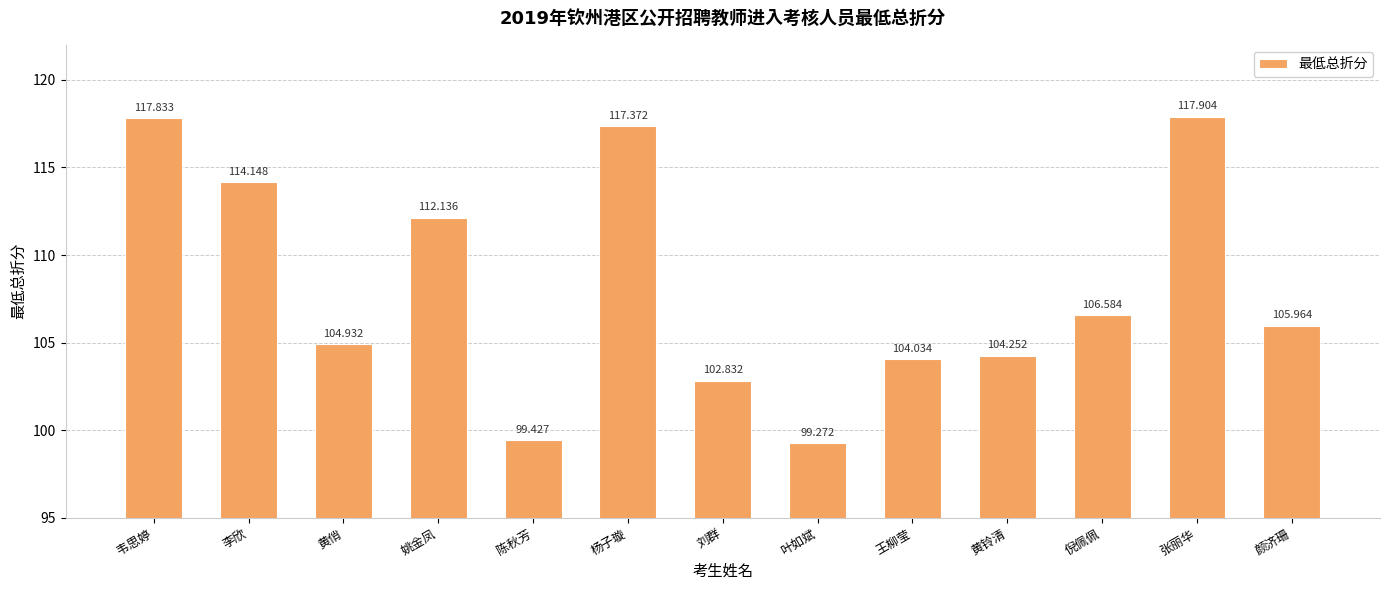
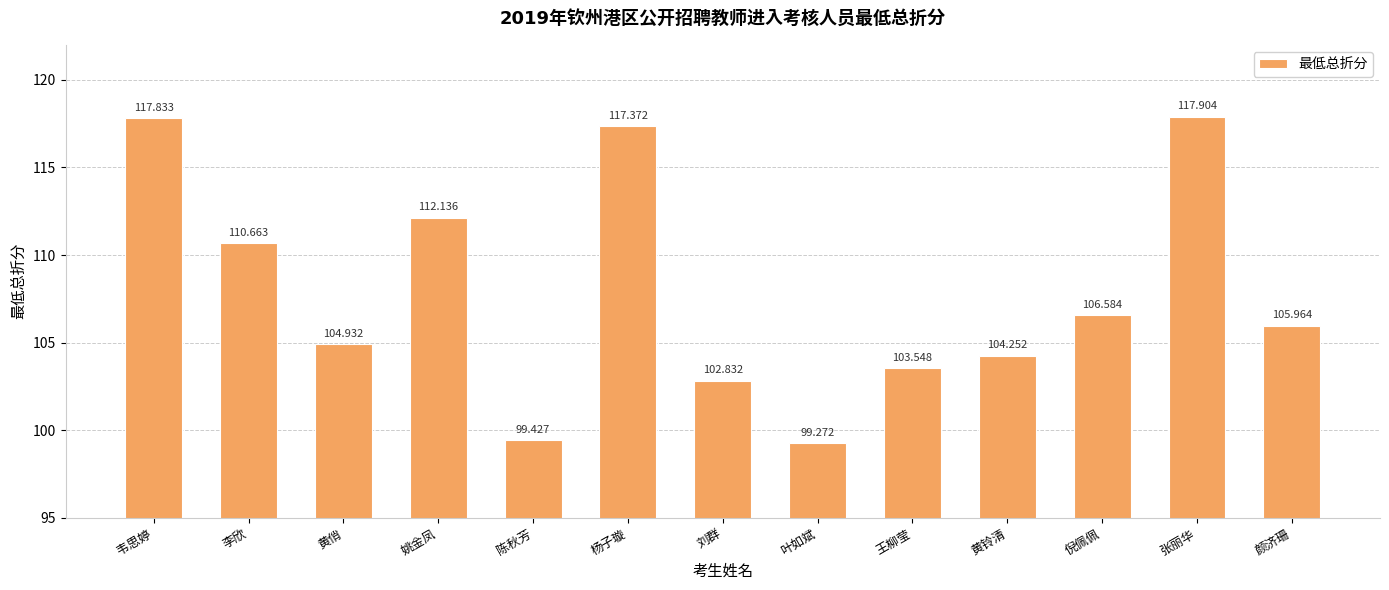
  {
    "韦思婷": 117.833,
-   "李欣": 114.148,
+   "李欣": 110.663,
    "黄俏": 104.932,
    "姚金凤": 112.136,
    "陈秋芳": 99.427,
    "杨子璇": 117.372,
    "刘群": 102.832,
    "叶如斌": 99.272,
-   "王柳莹": 104.034,
+   "王柳莹": 103.548,
    "黄铃清": 104.252,
    "倪佩佩": 106.584,
    "张丽华": 117.904,
    "颜济珊": 105.964
  }
